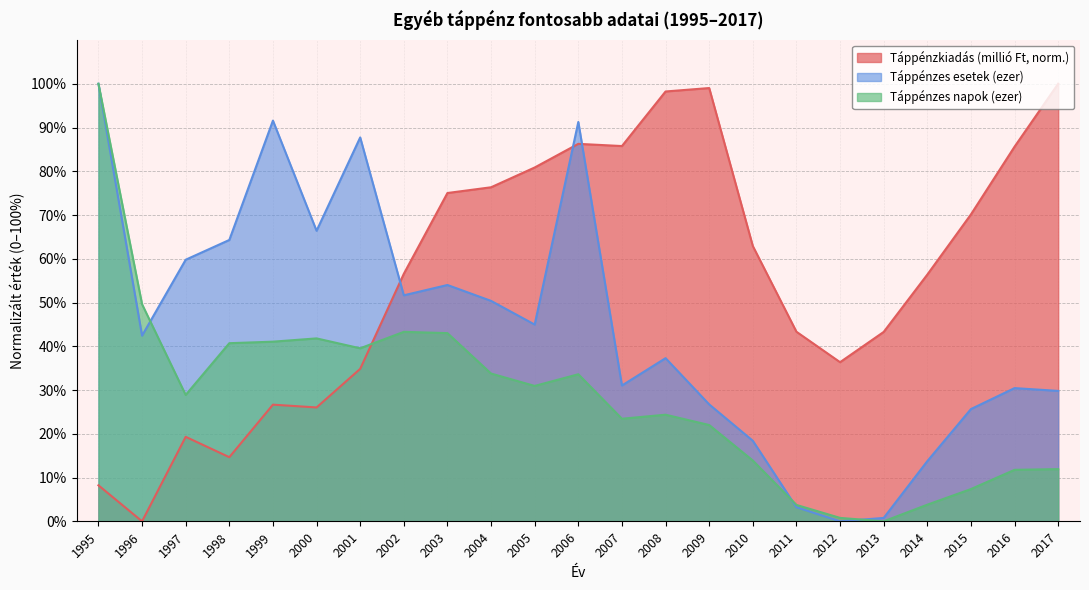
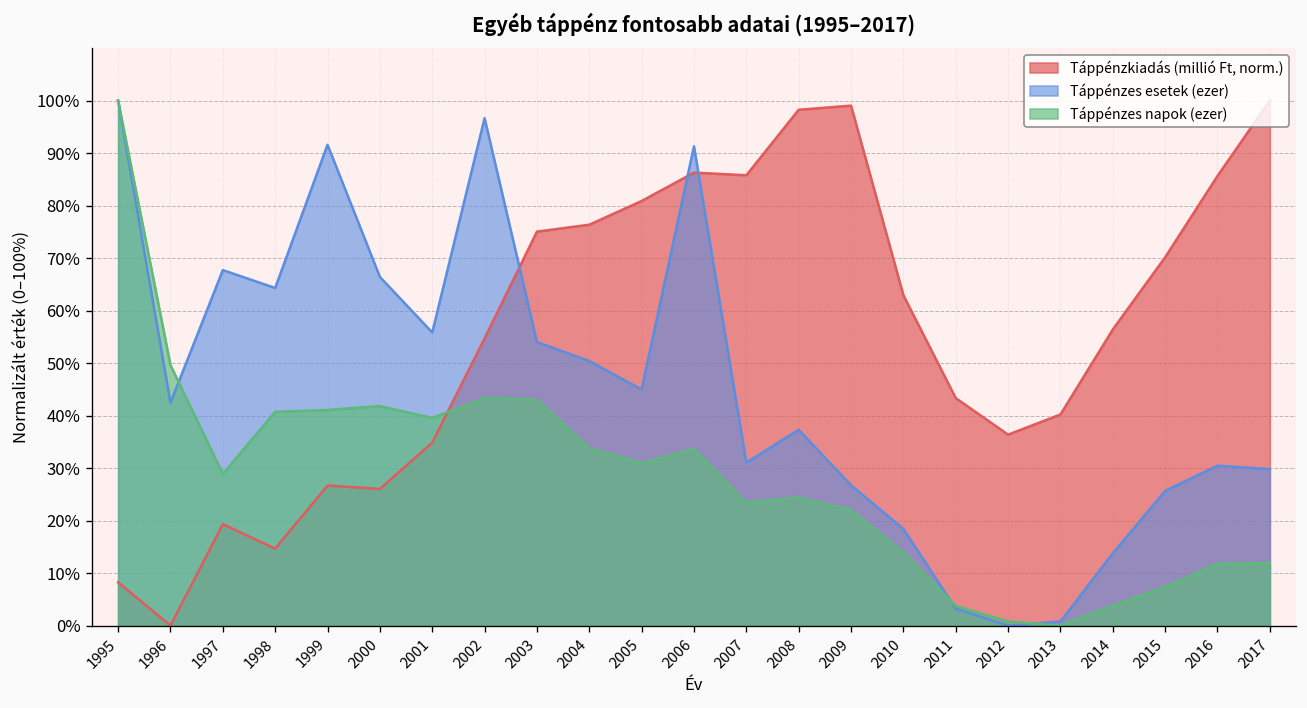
  {
    "Táppénzkiadás (millió Ft, norm.)": {
      "1995": "8%",
      "1996": "0%",
      "1997": "19%",
      "1998": "15%",
      "1999": "27%",
      "2000": "26%",
      "2001": "35%",
-     "2002": "57%",
+     "2002": "55%",
      "2003": "75%",
      "2004": "76%",
      "2005": "81%",
      "2006": "86%",
      "2007": "86%",
      "2008": "98%",
      "2009": "99%",
      "2010": "63%",
      "2011": "43%",
      "2012": "36%",
-     "2013": "43%",
+     "2013": "40%",
      "2014": "56%",
      "2015": "70%",
      "2016": "86%"
    },
    "Táppénzes esetek (ezer)": {
      "1996": "42%",
-     "1997": "60%",
+     "1997": "68%",
      "1998": "64%",
      "1999": "92%",
      "2000": "66%",
-     "2001": "88%",
-     "2002": "52%",
+     "2001": "56%",
+     "2002": "97%",
      "2003": "54%",
      "2004": "50%",
      "2005": "45%",
      "2006": "91%",
      "2007": "31%",
      "2008": "37%",
      "2009": "27%",
      "2010": "18%",
      "2012": "0%",
      "2013": "1%",
      "2014": "14%",
      "2015": "26%",
      "2016": "30%",
      "2017": "30%"
    },
    "Táppénzes napok (ezer)": {
      "1996": "50%",
      "1997": "29%",
      "1998": "41%",
      "1999": "41%",
      "2000": "42%",
      "2001": "40%",
      "2002": "43%",
      "2003": "43%",
      "2004": "34%",
      "2005": "31%",
      "2006": "34%",
      "2007": "23%",
      "2008": "24%",
      "2009": "22%",
      "2010": "14%",
      "2012": "1%",
      "2013": "0%",
      "2014": "4%",
      "2015": "7%",
      "2016": "12%",
      "2017": "12%"
    }
  }
